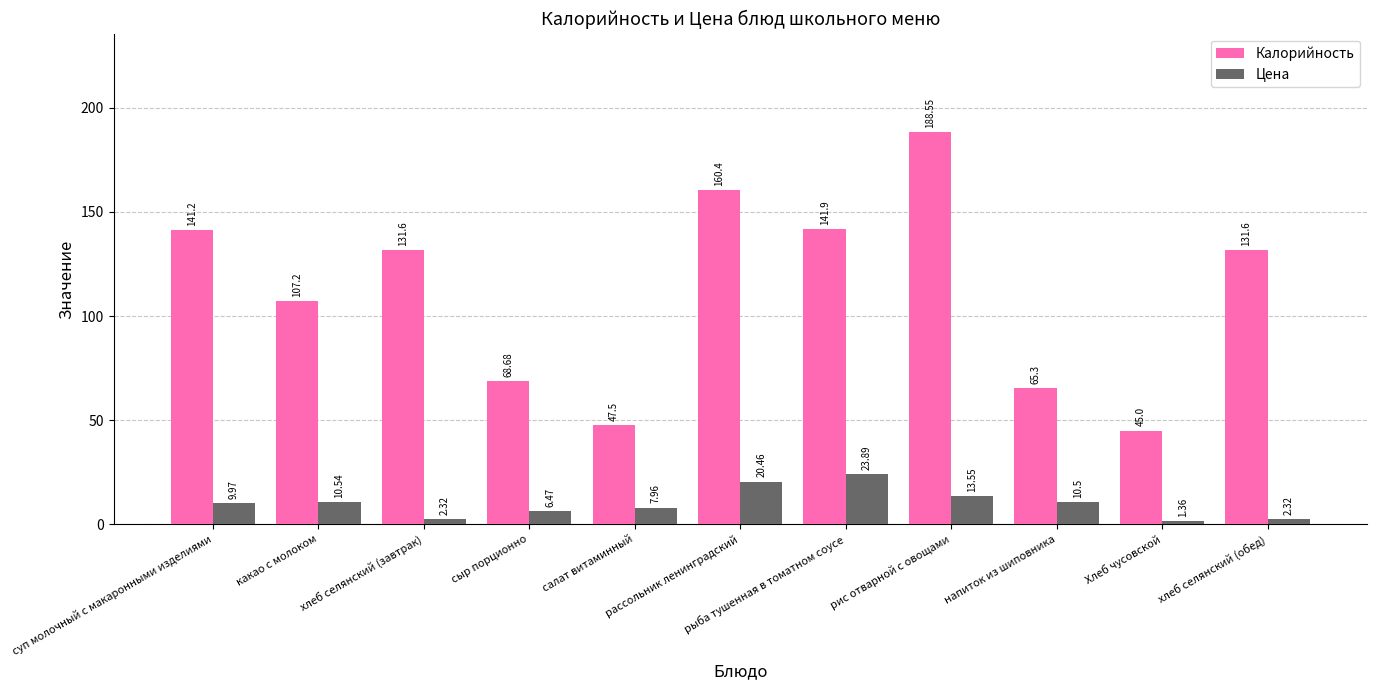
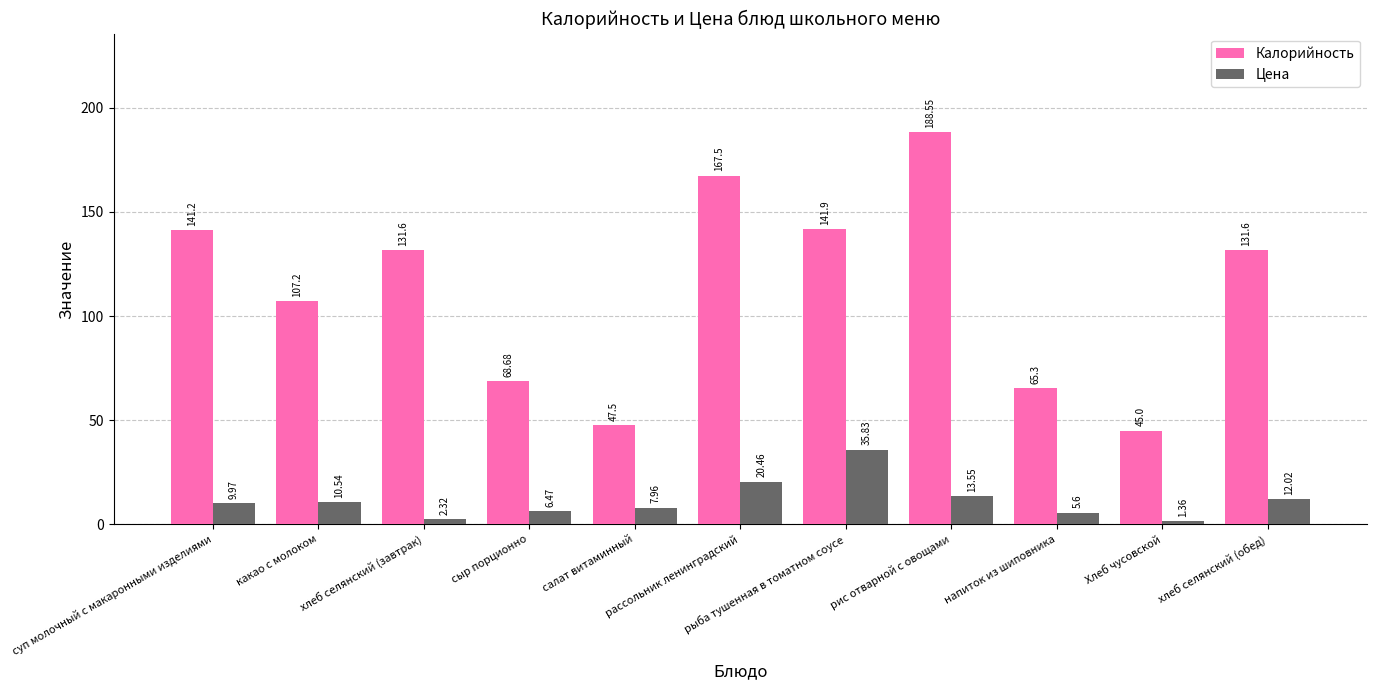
  {
    "Калорийность": {
      "суп молочный с макаронными изделиями": 141.2,
      "какао с молоком": 107.2,
      "хлеб селянский (завтрак)": 131.6,
      "сыр порционно": 68.68,
      "салат витаминный": 47.5,
-     "рассольник ленинградский": 160.4,
+     "рассольник ленинградский": 167.5,
      "рыба тушенная в томатном соусе": 141.9,
      "рис отварной с овощами": 188.55,
      "напиток из шиповника": 65.3,
      "Хлеб чусовской": 45.0,
      "хлеб селянский (обед)": 131.6
    },
    "Цена": {
      "суп молочный с макаронными изделиями": 9.97,
      "какао с молоком": 10.54,
      "хлеб селянский (завтрак)": 2.32,
      "сыр порционно": 6.47,
      "салат витаминный": 7.96,
      "рассольник ленинградский": 20.46,
-     "рыба тушенная в томатном соусе": 23.89,
+     "рыба тушенная в томатном соусе": 35.83,
      "рис отварной с овощами": 13.55,
-     "напиток из шиповника": 10.5,
+     "напиток из шиповника": 5.6,
      "Хлеб чусовской": 1.36,
-     "хлеб селянский (обед)": 2.32
+     "хлеб селянский (обед)": 12.02
    }
  }
